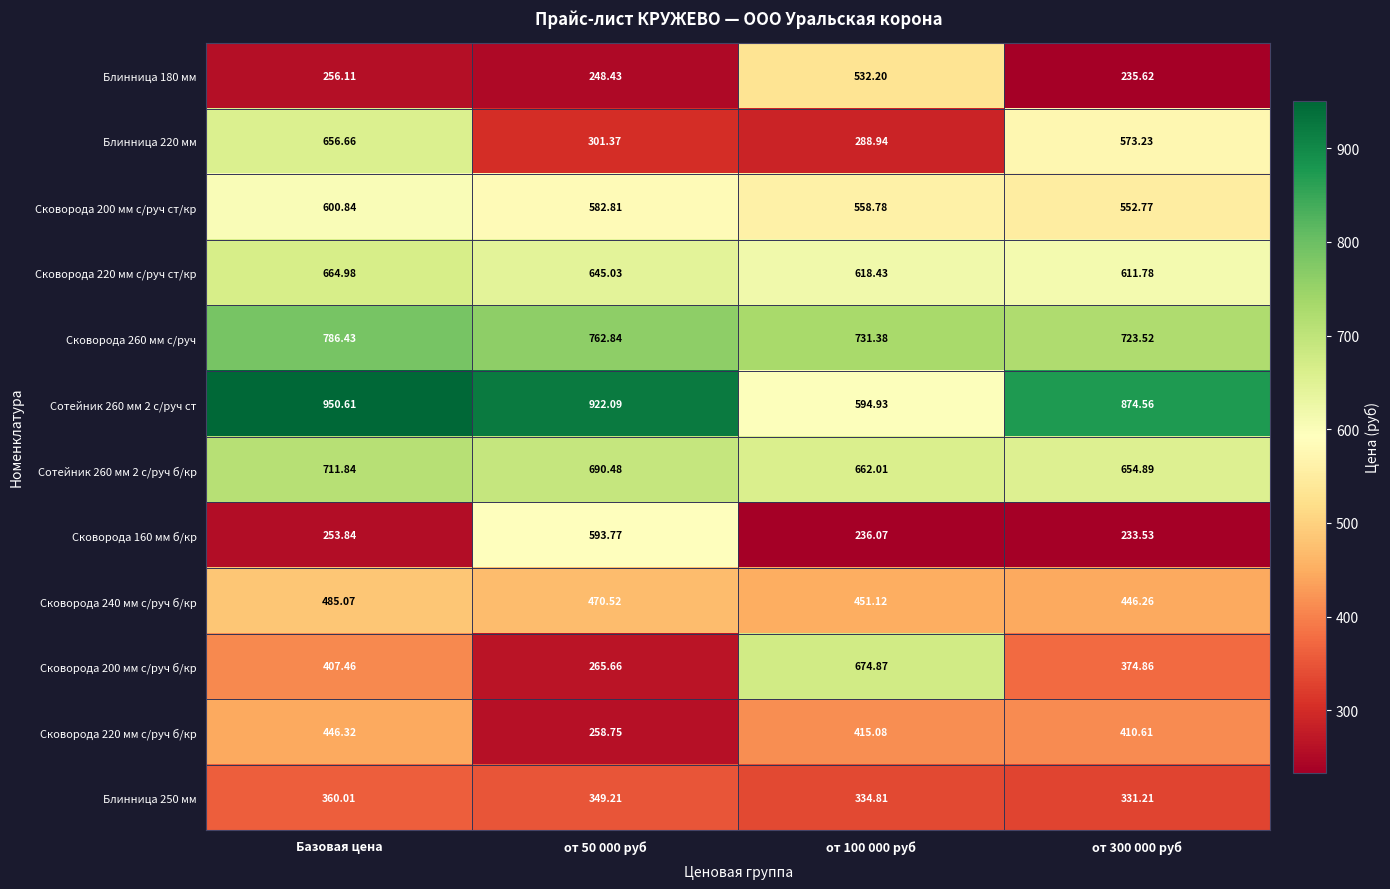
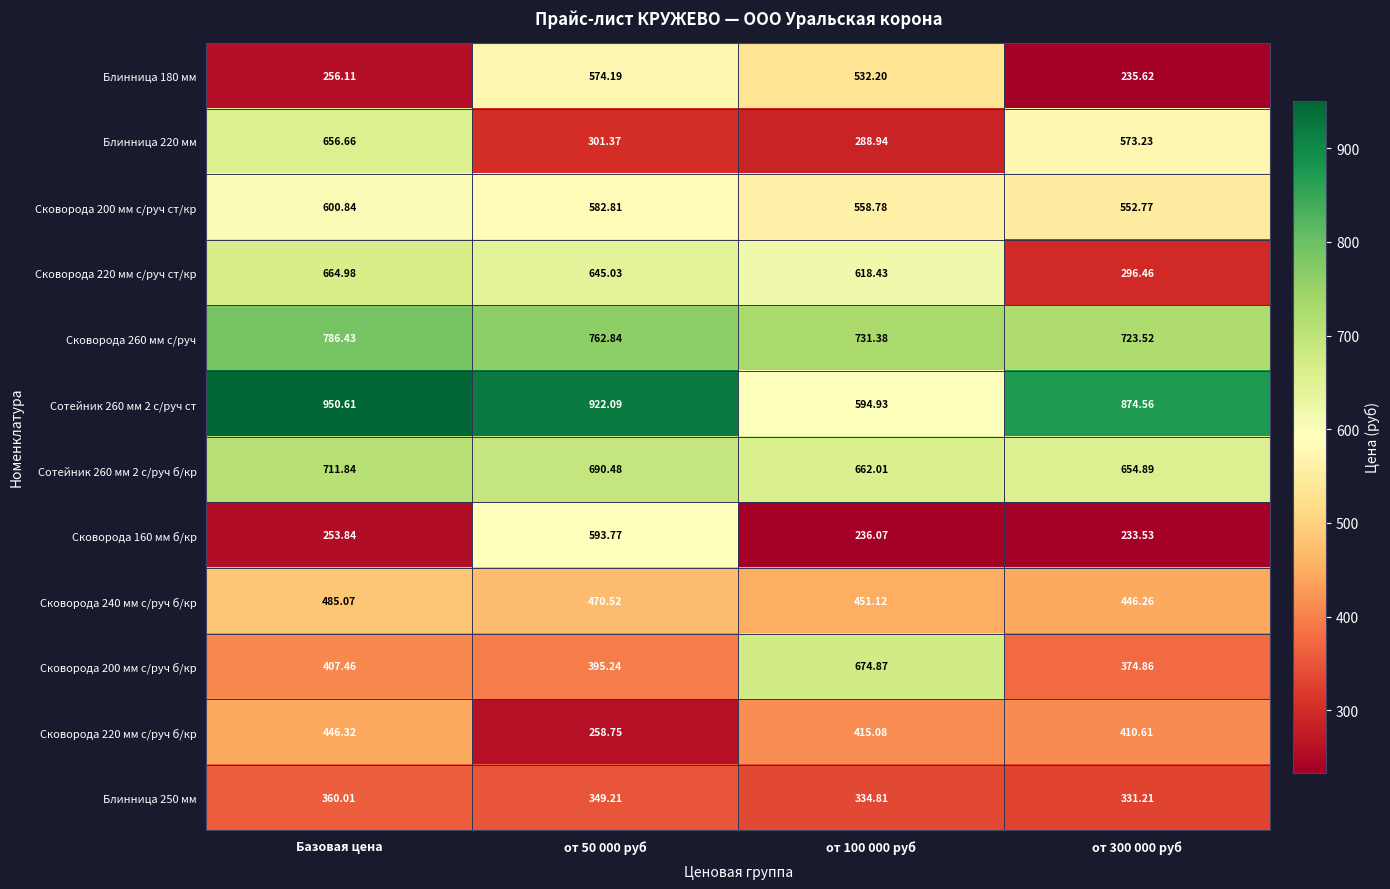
  {
    "Блинница 180 мм": {
      "Базовая цена": 256.11,
-     "от 50 000 руб": 248.43,
+     "от 50 000 руб": 574.19,
      "от 100 000 руб": 532.20,
      "от 300 000 руб": 235.62
    },
    "Блинница 220 мм": {
      "Базовая цена": 656.66,
      "от 50 000 руб": 301.37,
      "от 100 000 руб": 288.94,
      "от 300 000 руб": 573.23
    },
    "Сковорода 200 мм с/руч ст/кр": {
      "Базовая цена": 600.84,
      "от 50 000 руб": 582.81,
      "от 100 000 руб": 558.78,
      "от 300 000 руб": 552.77
    },
    "Сковорода 220 мм с/руч ст/кр": {
      "Базовая цена": 664.98,
      "от 50 000 руб": 645.03,
      "от 100 000 руб": 618.43,
-     "от 300 000 руб": 611.78
+     "от 300 000 руб": 296.46
    },
    "Сковорода 260 мм с/руч": {
      "Базовая цена": 786.43,
      "от 50 000 руб": 762.84,
      "от 100 000 руб": 731.38,
      "от 300 000 руб": 723.52
    },
    "Сотейник 260 мм 2 с/руч ст": {
      "Базовая цена": 950.61,
      "от 50 000 руб": 922.09,
      "от 100 000 руб": 594.93,
      "от 300 000 руб": 874.56
    },
    "Сотейник 260 мм 2 с/руч б/кр": {
      "Базовая цена": 711.84,
      "от 50 000 руб": 690.48,
      "от 100 000 руб": 662.01,
      "от 300 000 руб": 654.89
    },
    "Сковорода 160 мм б/кр": {
      "Базовая цена": 253.84,
      "от 50 000 руб": 593.77,
      "от 100 000 руб": 236.07,
      "от 300 000 руб": 233.53
    },
    "Сковорода 240 мм с/руч б/кр": {
      "Базовая цена": 485.07,
      "от 50 000 руб": 470.52,
      "от 100 000 руб": 451.12,
      "от 300 000 руб": 446.26
    },
    "Сковорода 200 мм с/руч б/кр": {
      "Базовая цена": 407.46,
-     "от 50 000 руб": 265.66,
+     "от 50 000 руб": 395.24,
      "от 100 000 руб": 674.87,
      "от 300 000 руб": 374.86
    },
    "Сковорода 220 мм с/руч б/кр": {
      "Базовая цена": 446.32,
      "от 50 000 руб": 258.75,
      "от 100 000 руб": 415.08,
      "от 300 000 руб": 410.61
    },
    "Блинница 250 мм": {
      "Базовая цена": 360.01,
      "от 50 000 руб": 349.21,
      "от 100 000 руб": 334.81,
      "от 300 000 руб": 331.21
    }
  }
